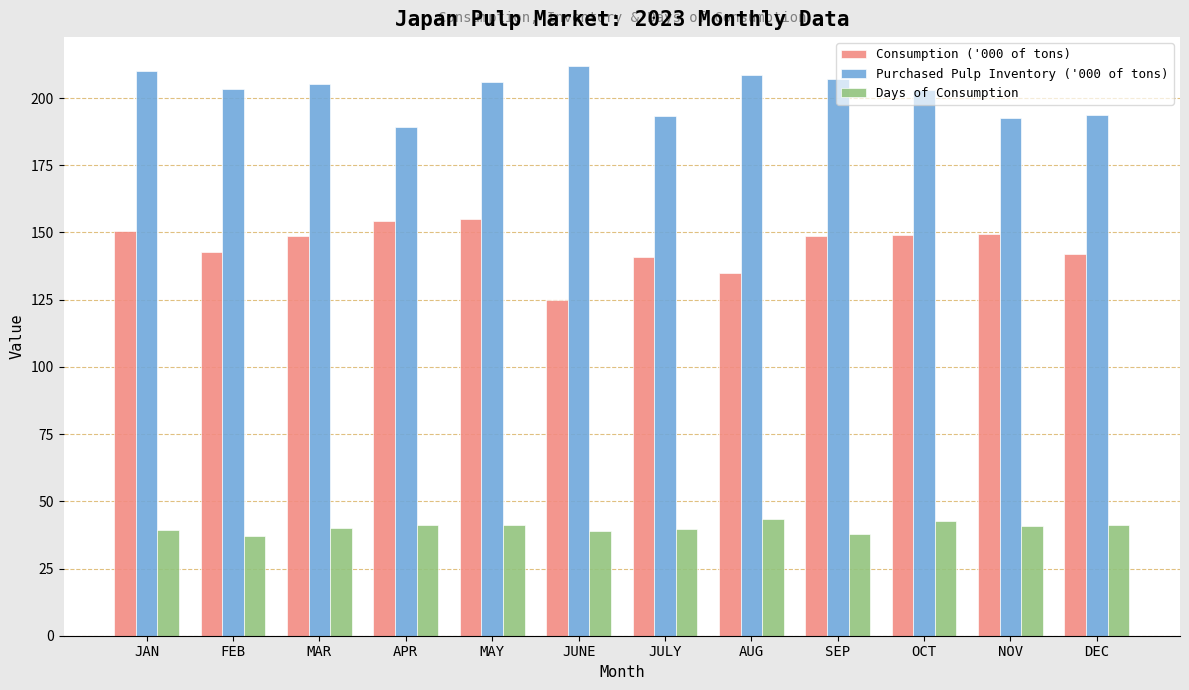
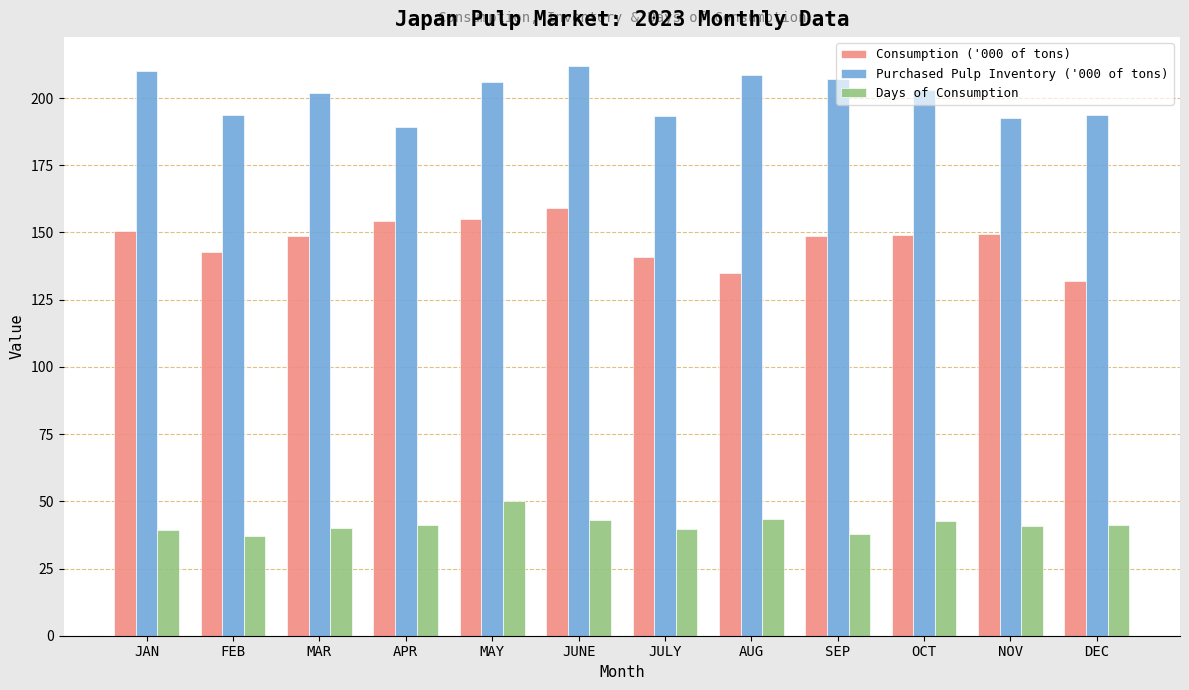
  {
    "Consumption ('000 of tons)": {
      "JAN": 150,
      "FEB": 143,
      "MAR": 149,
      "APR": 154,
      "MAY": 155,
-     "JUNE": 125,
+     "JUNE": 159,
      "JULY": 141,
      "AUG": 135,
      "SEP": 149,
      "OCT": 149,
      "NOV": 149,
-     "DEC": 142
+     "DEC": 132
    },
    "Purchased Pulp Inventory ('000 of tons)": {
      "JAN": 210,
-     "FEB": 204,
-     "MAR": 205,
+     "FEB": 194,
+     "MAR": 202,
      "APR": 189,
      "MAY": 206,
      "JUNE": 212,
      "JULY": 193,
      "AUG": 209,
      "NOV": 193,
      "DEC": 194
    },
    "Days of Consumption": {
      "JAN": 39,
      "FEB": 37,
      "MAR": 40,
      "APR": 41,
-     "MAY": 41,
-     "JUNE": 39,
+     "MAY": 50,
+     "JUNE": 43,
      "JULY": 40,
      "AUG": 43,
      "SEP": 38,
      "OCT": 43,
      "NOV": 41,
      "DEC": 41
    }
  }
